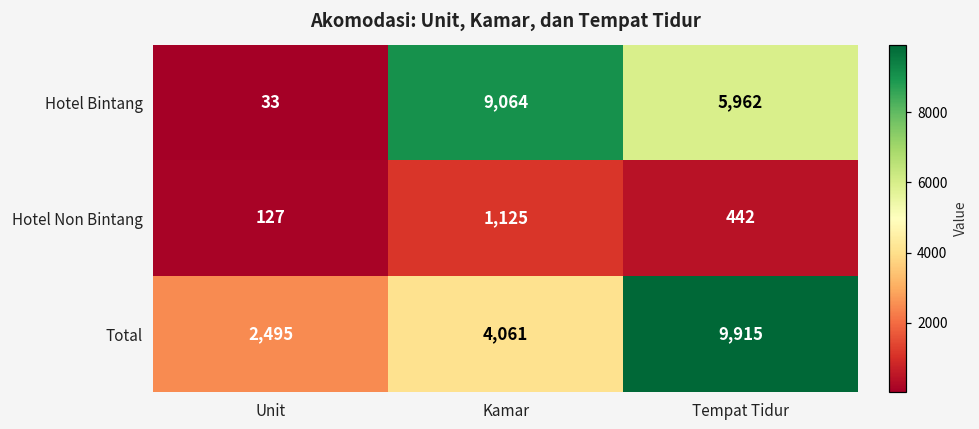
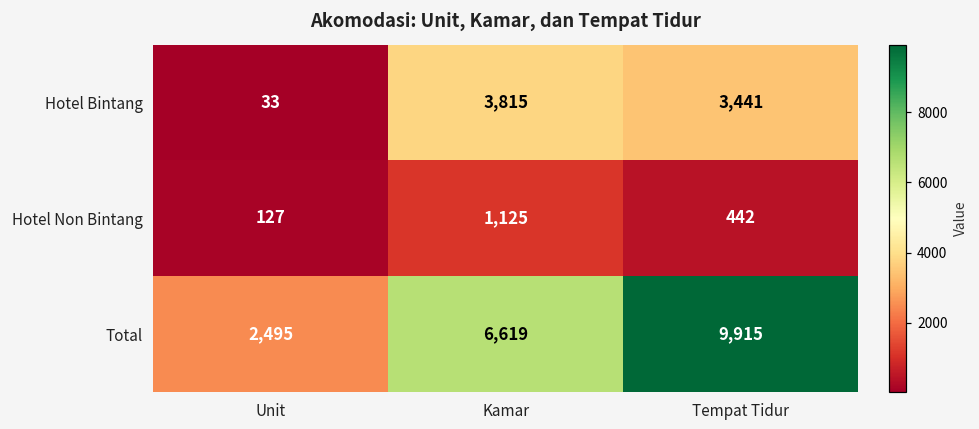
  {
    "Hotel Bintang": {
      "Unit": "33",
-     "Kamar": "9,064",
-     "Tempat Tidur": "5,962"
+     "Kamar": "3,815",
+     "Tempat Tidur": "3,441"
    },
    "Hotel Non Bintang": {
      "Unit": "127",
      "Kamar": "1,125",
      "Tempat Tidur": "442"
    },
    "Total": {
      "Unit": "2,495",
-     "Kamar": "4,061",
+     "Kamar": "6,619",
      "Tempat Tidur": "9,915"
    }
  }
